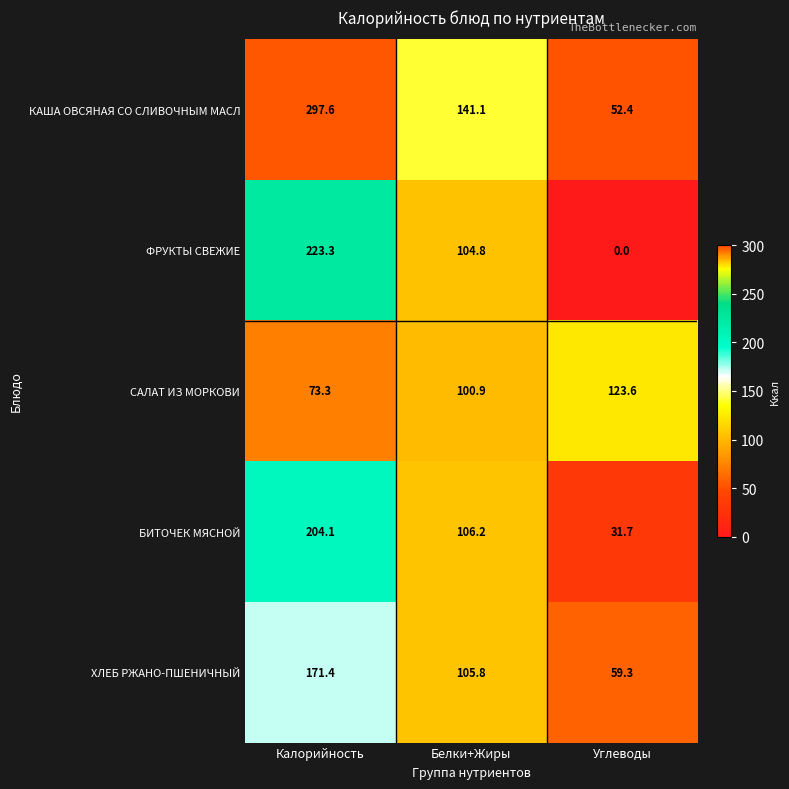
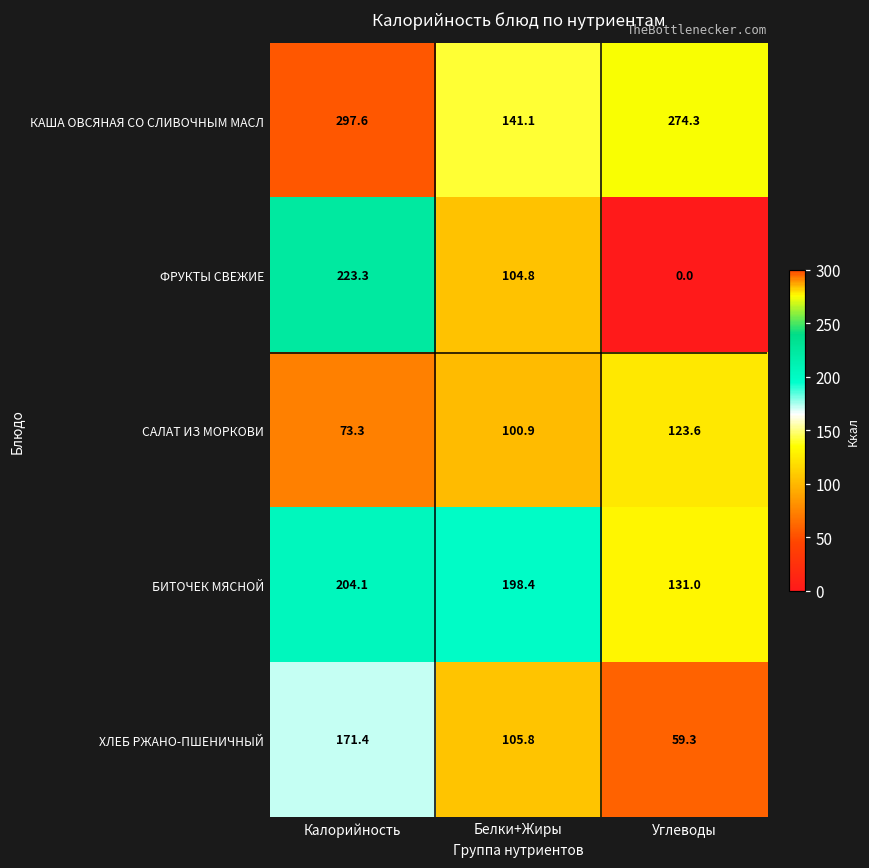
  {
    "КАША ОВСЯНАЯ СО СЛИВОЧНЫМ МАСЛ": {
      "Калорийность": 297.6,
      "Белки+Жиры": 141.1,
-     "Углеводы": 52.4
+     "Углеводы": 274.3
    },
    "ФРУКТЫ СВЕЖИЕ": {
      "Калорийность": 223.3,
      "Белки+Жиры": 104.8,
      "Углеводы": 0.0
    },
    "САЛАТ ИЗ МОРКОВИ": {
      "Калорийность": 73.3,
      "Белки+Жиры": 100.9,
      "Углеводы": 123.6
    },
    "БИТОЧЕК МЯСНОЙ": {
      "Калорийность": 204.1,
-     "Белки+Жиры": 106.2,
-     "Углеводы": 31.7
+     "Белки+Жиры": 198.4,
+     "Углеводы": 131.0
    },
    "ХЛЕБ РЖАНО-ПШЕНИЧНЫЙ": {
      "Калорийность": 171.4,
      "Белки+Жиры": 105.8,
      "Углеводы": 59.3
    }
  }
